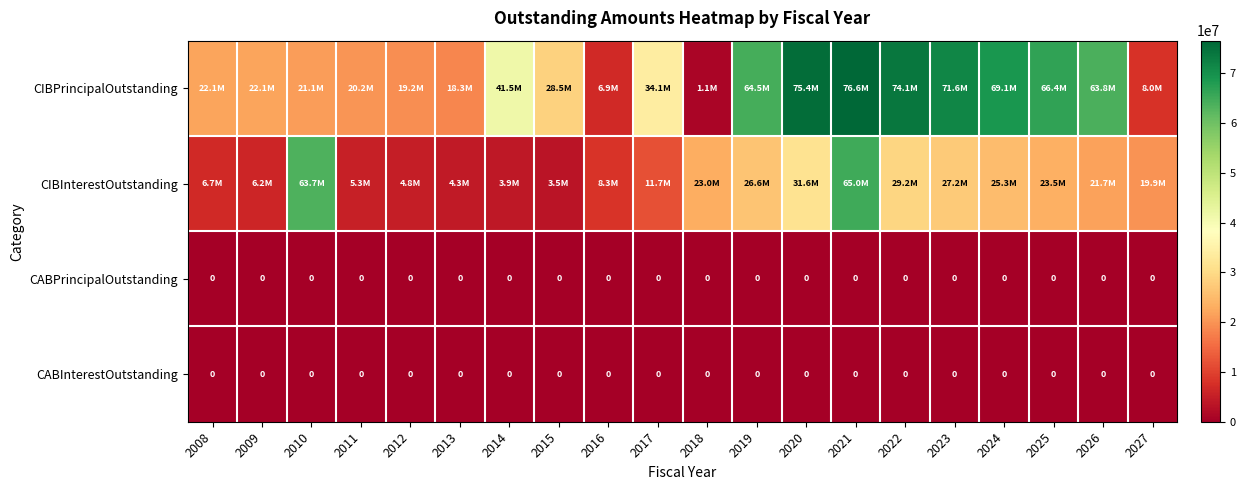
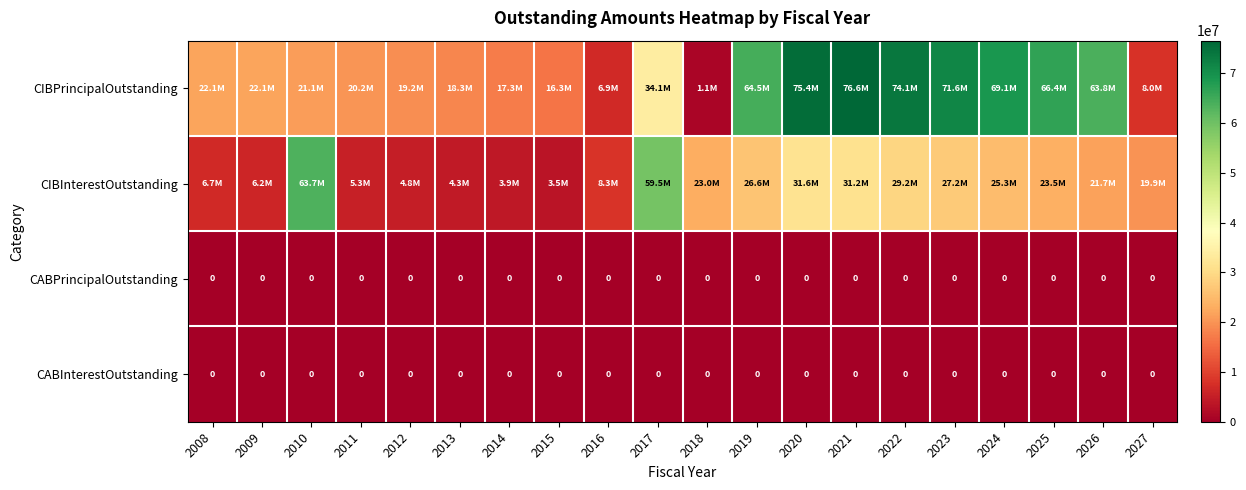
  {
    "CIBPrincipalOutstanding": {
      "2008": "22.1M",
      "2009": "22.1M",
      "2010": "21.1M",
      "2011": "20.2M",
      "2012": "19.2M",
      "2013": "18.3M",
-     "2014": "41.5M",
-     "2015": "28.5M",
+     "2014": "17.3M",
+     "2015": "16.3M",
      "2016": "6.9M",
      "2017": "34.1M",
      "2018": "1.1M",
      "2019": "64.5M",
      "2020": "75.4M",
      "2021": "76.6M",
      "2022": "74.1M",
      "2023": "71.6M",
      "2024": "69.1M",
      "2025": "66.4M",
      "2026": "63.8M",
      "2027": "8.0M"
    },
    "CIBInterestOutstanding": {
      "2008": "6.7M",
      "2009": "6.2M",
      "2010": "63.7M",
      "2011": "5.3M",
      "2012": "4.8M",
      "2013": "4.3M",
      "2014": "3.9M",
      "2015": "3.5M",
      "2016": "8.3M",
-     "2017": "11.7M",
+     "2017": "59.5M",
      "2018": "23.0M",
      "2019": "26.6M",
      "2020": "31.6M",
-     "2021": "65.0M",
+     "2021": "31.2M",
      "2022": "29.2M",
      "2023": "27.2M",
      "2024": "25.3M",
      "2025": "23.5M",
      "2026": "21.7M",
      "2027": "19.9M"
    },
    "CABPrincipalOutstanding": {
      "2008": "0",
      "2009": "0",
      "2010": "0",
      "2011": "0",
      "2012": "0",
      "2013": "0",
      "2014": "0",
      "2015": "0",
      "2016": "0",
      "2017": "0",
      "2018": "0",
      "2019": "0",
      "2020": "0",
      "2021": "0",
      "2022": "0",
      "2023": "0",
      "2024": "0",
      "2025": "0",
      "2026": "0",
      "2027": "0"
    },
    "CABInterestOutstanding": {
      "2008": "0",
      "2009": "0",
      "2010": "0",
      "2011": "0",
      "2012": "0",
      "2013": "0",
      "2014": "0",
      "2015": "0",
      "2016": "0",
      "2017": "0",
      "2018": "0",
      "2019": "0",
      "2020": "0",
      "2021": "0",
      "2022": "0",
      "2023": "0",
      "2024": "0",
      "2025": "0",
      "2026": "0",
      "2027": "0"
    }
  }
